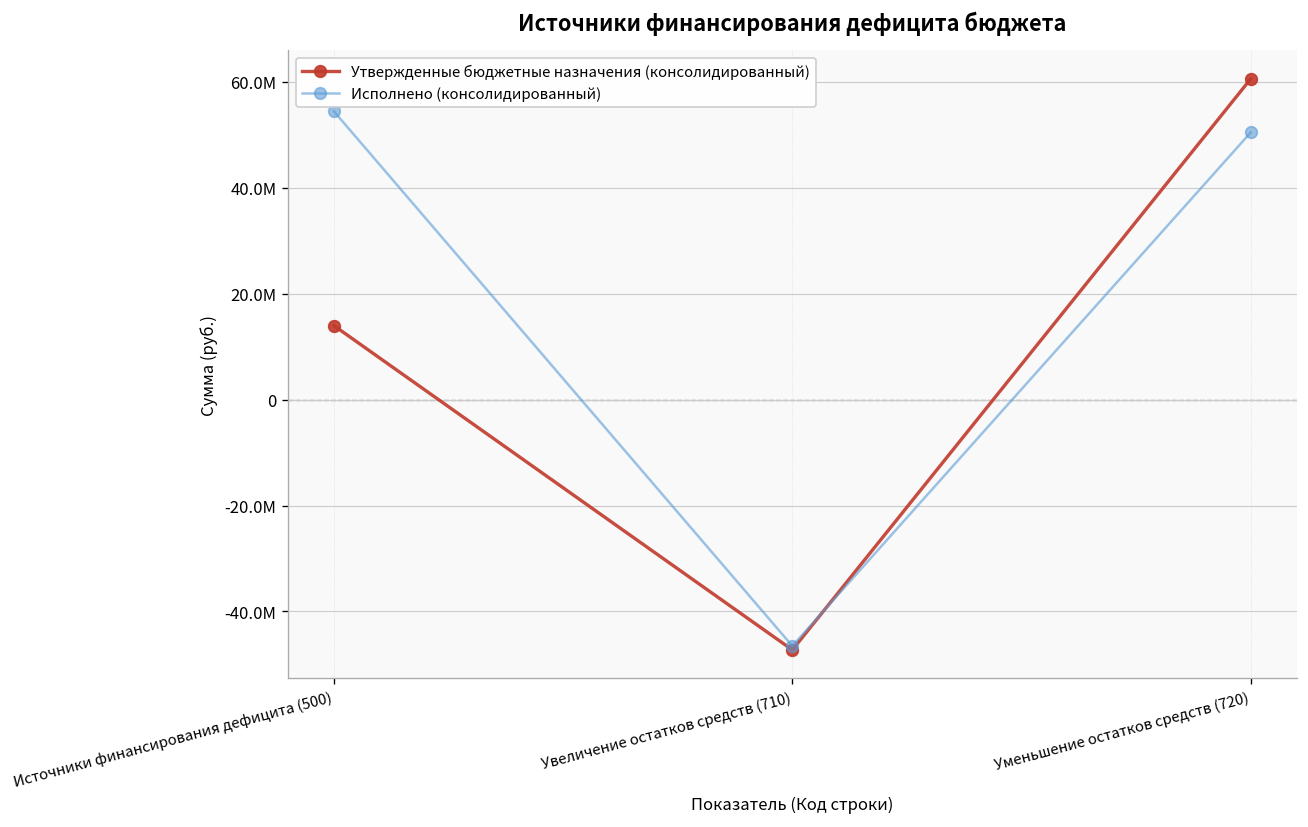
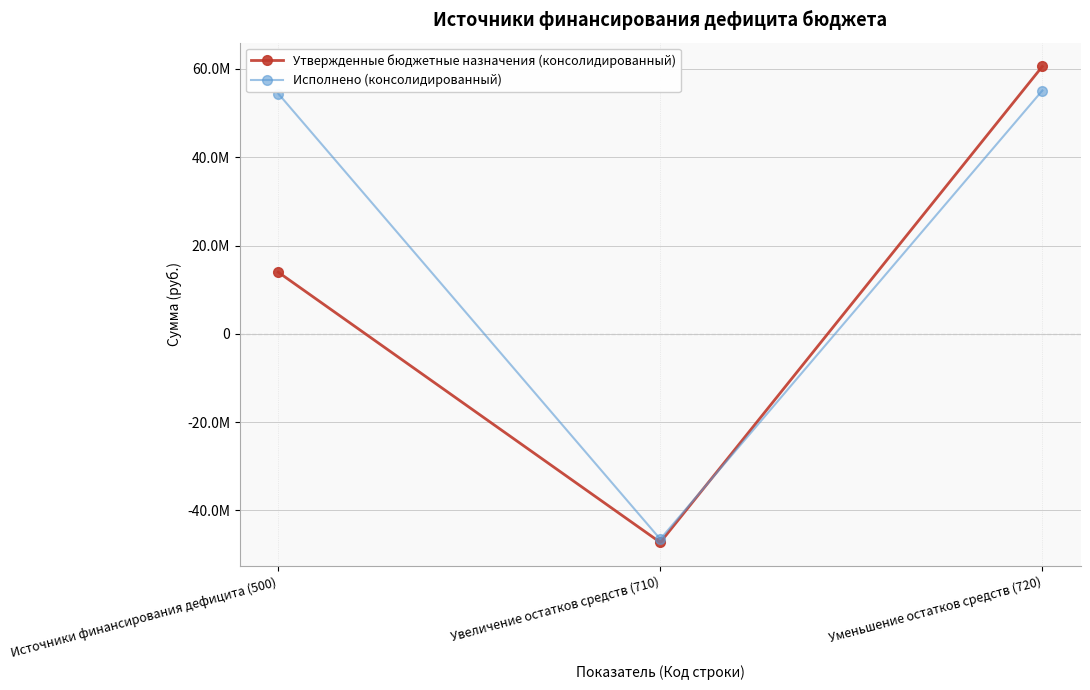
  {
    "Утвержденные бюджетные назначения (консолидированный)": {
      "Источники финансирования дефицита (500)": 14000000,
      "Увеличение остатков средств (710)": -47000000,
      "Уменьшение остатков средств (720)": 61000000
    },
    "Исполнено (консолидированный)": {
      "Источники финансирования дефицита (500)": 54000000,
      "Увеличение остатков средств (710)": -47000000,
-     "Уменьшение остатков средств (720)": 50000000
+     "Уменьшение остатков средств (720)": 55000000
    }
  }
